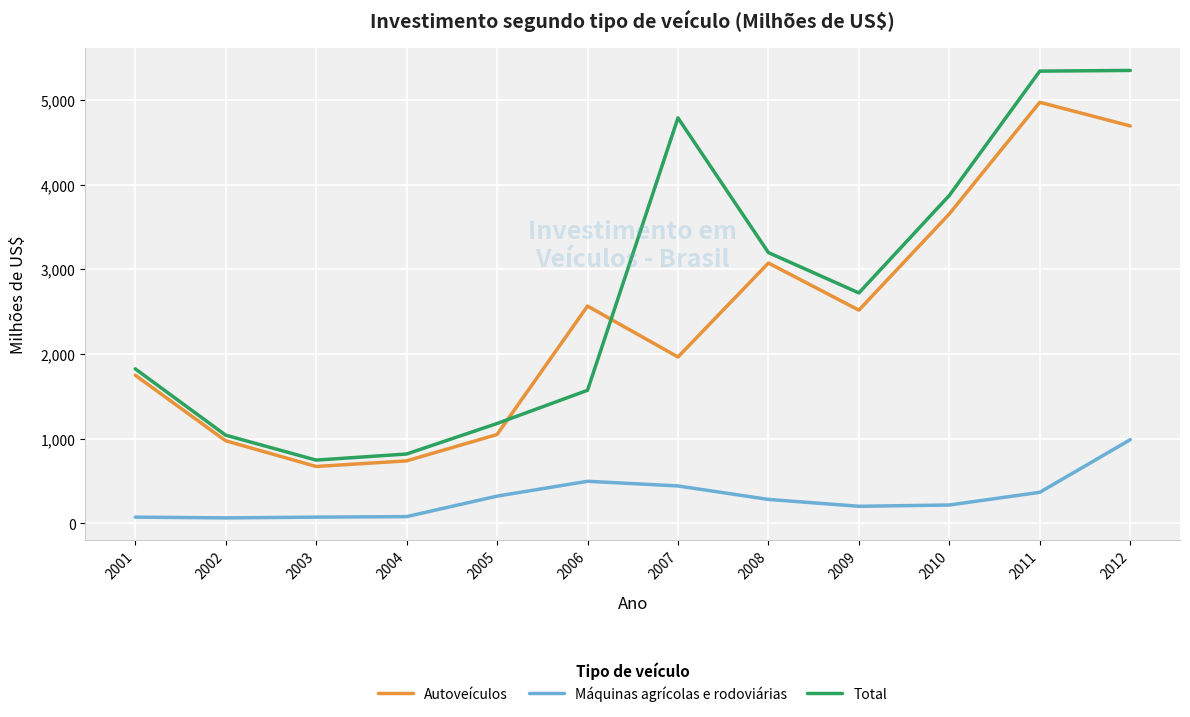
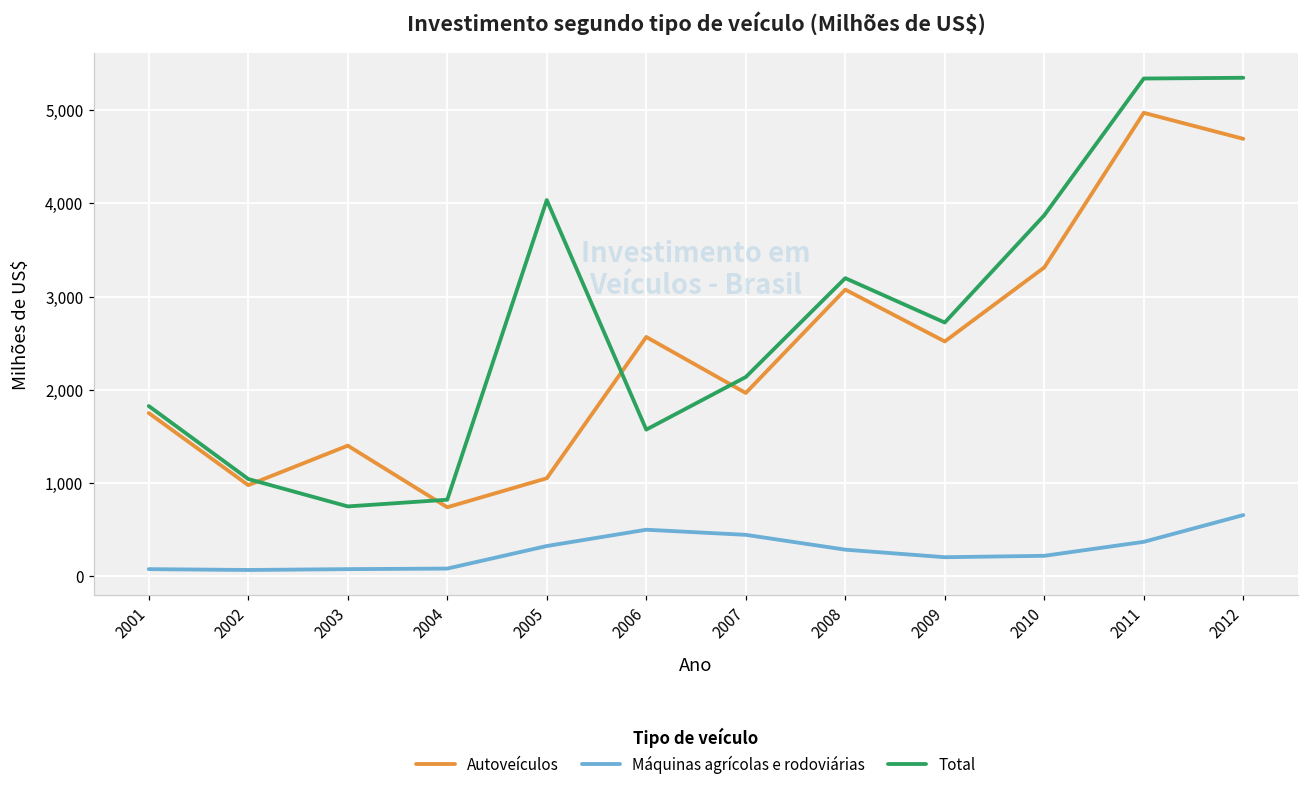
  {
    "Autoveículos": {
      "2001": "1,800",
      "2002": "1,000",
-     "2003": "700",
+     "2003": "1,400",
      "2004": "700",
      "2005": "1,100",
      "2006": "2,600",
      "2007": "2,000",
      "2008": "3,100",
      "2009": "2,500",
-     "2010": "3,700",
+     "2010": "3,300",
      "2011": "5,000",
      "2012": "4,700"
    },
    "Máquinas agrícolas e rodoviárias": {
      "2001": "100",
      "2002": "100",
      "2003": "100",
      "2004": "100",
      "2005": "300",
      "2006": "500",
      "2007": "400",
      "2008": "300",
      "2009": "200",
      "2010": "200",
      "2011": "400",
-     "2012": "1,000"
+     "2012": "700"
    },
    "Total": {
      "2001": "1,800",
      "2002": "1,000",
      "2003": "700",
      "2004": "800",
-     "2005": "1,200",
+     "2005": "4,000",
      "2006": "1,600",
-     "2007": "4,800",
+     "2007": "2,100",
      "2008": "3,200",
      "2009": "2,700",
      "2010": "3,900",
      "2011": "5,300",
      "2012": "5,300"
    }
  }
